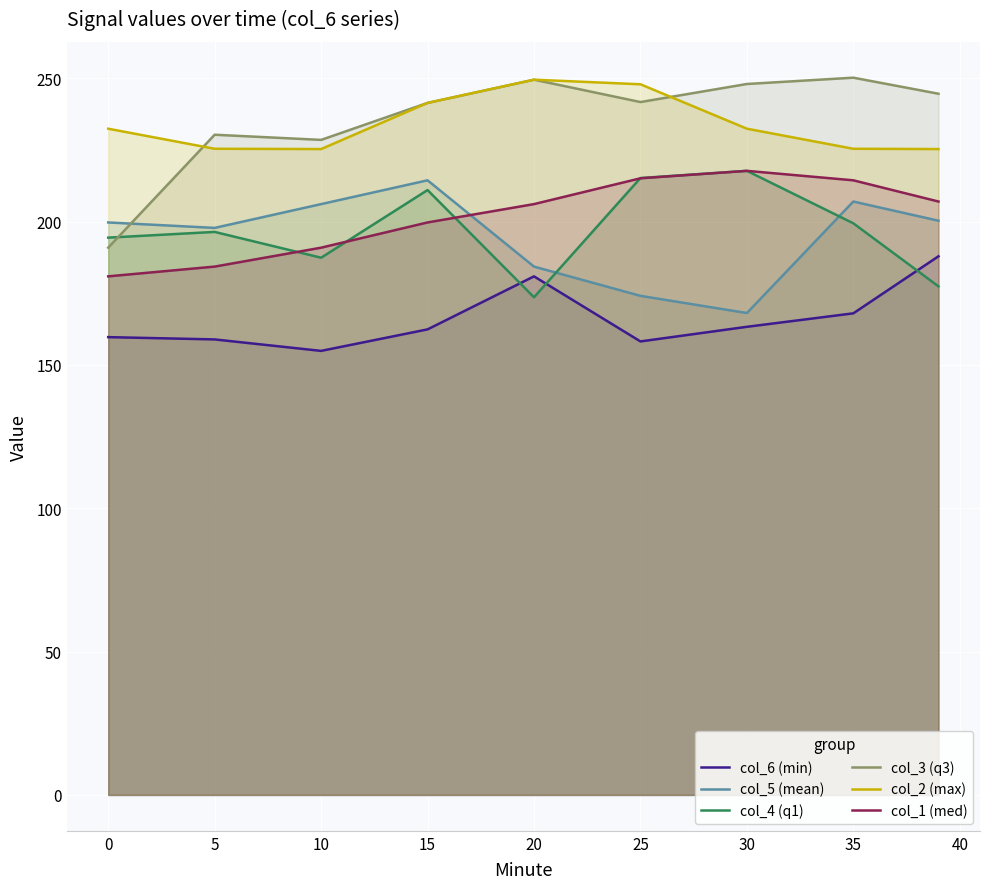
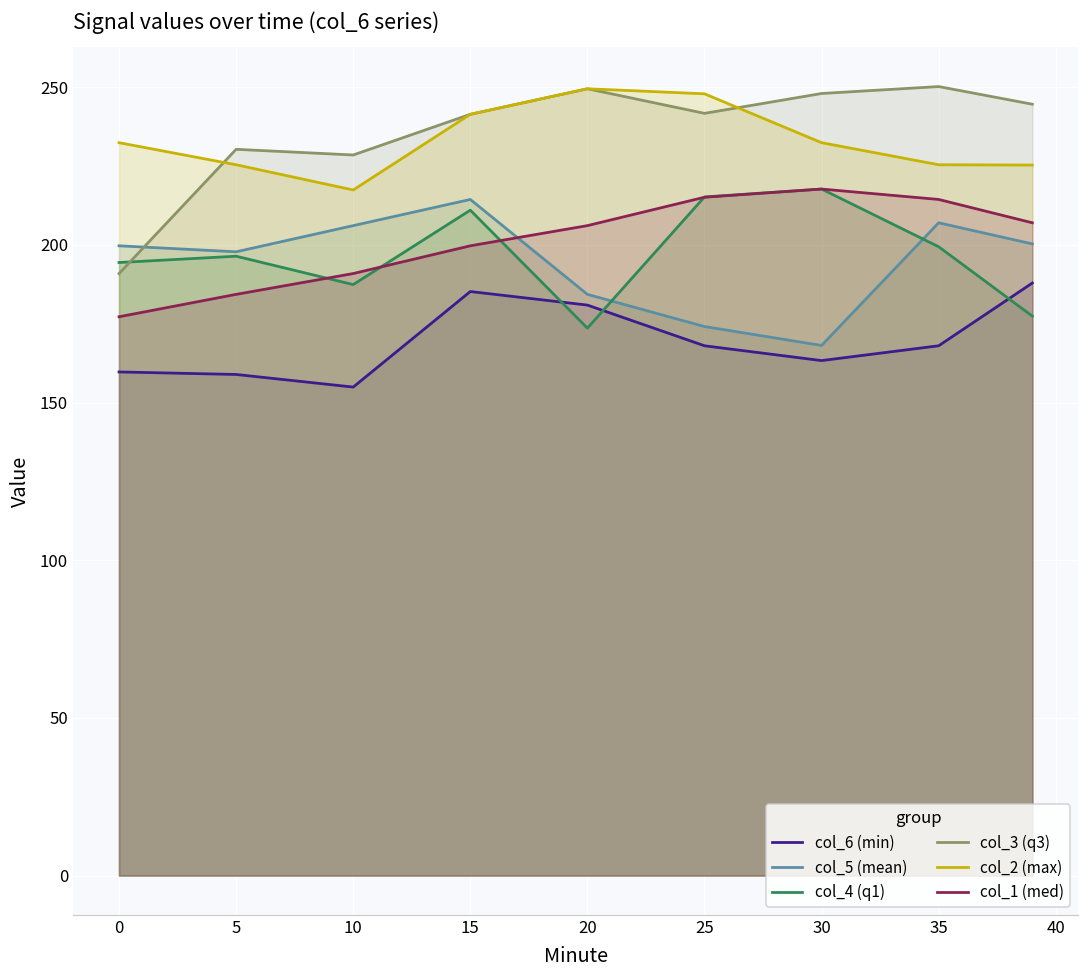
  {
    "col_6 (min)": {
      "0": 160,
      "5": 159,
      "10": 155,
-     "15": 162,
+     "15": 185,
      "20": 181,
-     "25": 158,
+     "25": 168,
      "30": 163,
      "35": 168
    },
    "col_5 (mean)": {
      "0": 200,
      "5": 198,
      "10": 206,
      "15": 214,
      "20": 184,
      "25": 174,
      "30": 168,
      "35": 207
    },
    "col_4 (q1)": {
      "0": 194,
      "5": 196,
      "10": 187,
      "15": 211,
      "20": 174,
      "35": 199
    },
    "col_3 (q3)": {
      "0": 191,
      "5": 230,
      "10": 229,
      "25": 242,
      "30": 248,
      "35": 250
    },
    "col_2 (max)": {
      "0": 232,
      "5": 225,
-     "10": 225,
+     "10": 217,
      "25": 248,
      "30": 232,
      "35": 225
    },
    "col_1 (med)": {
-     "0": 181,
+     "0": 177,
      "5": 184,
      "10": 191,
      "15": 200,
      "20": 206,
      "35": 214
    }
  }
